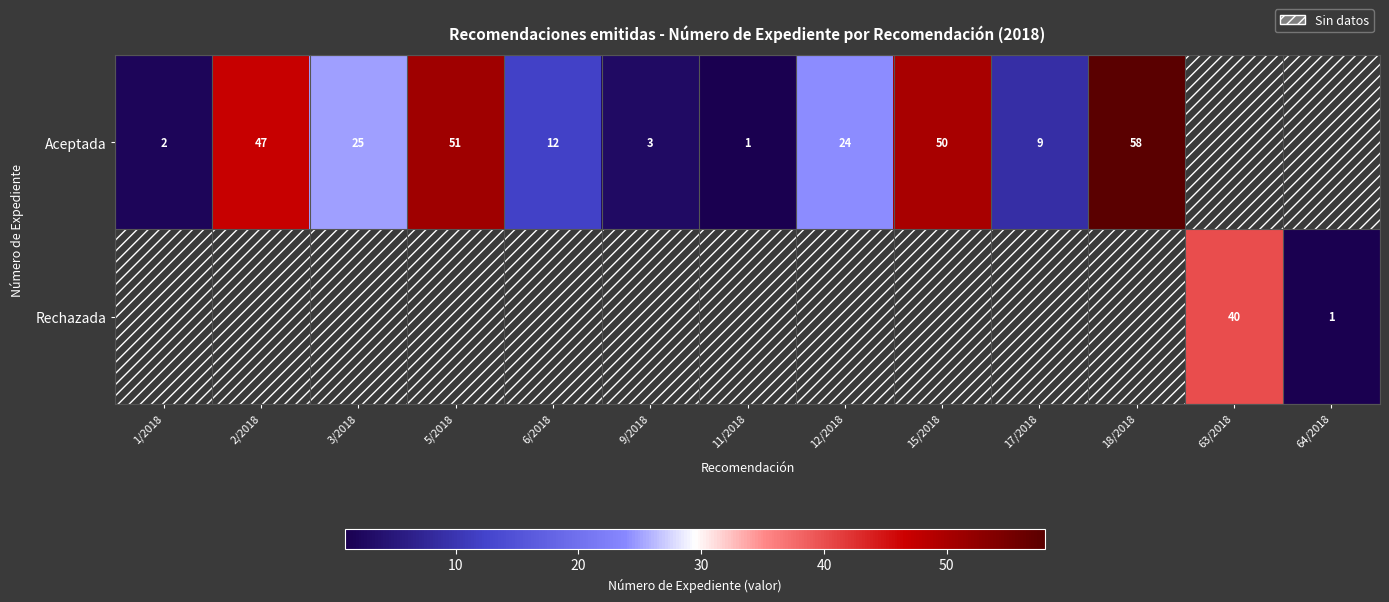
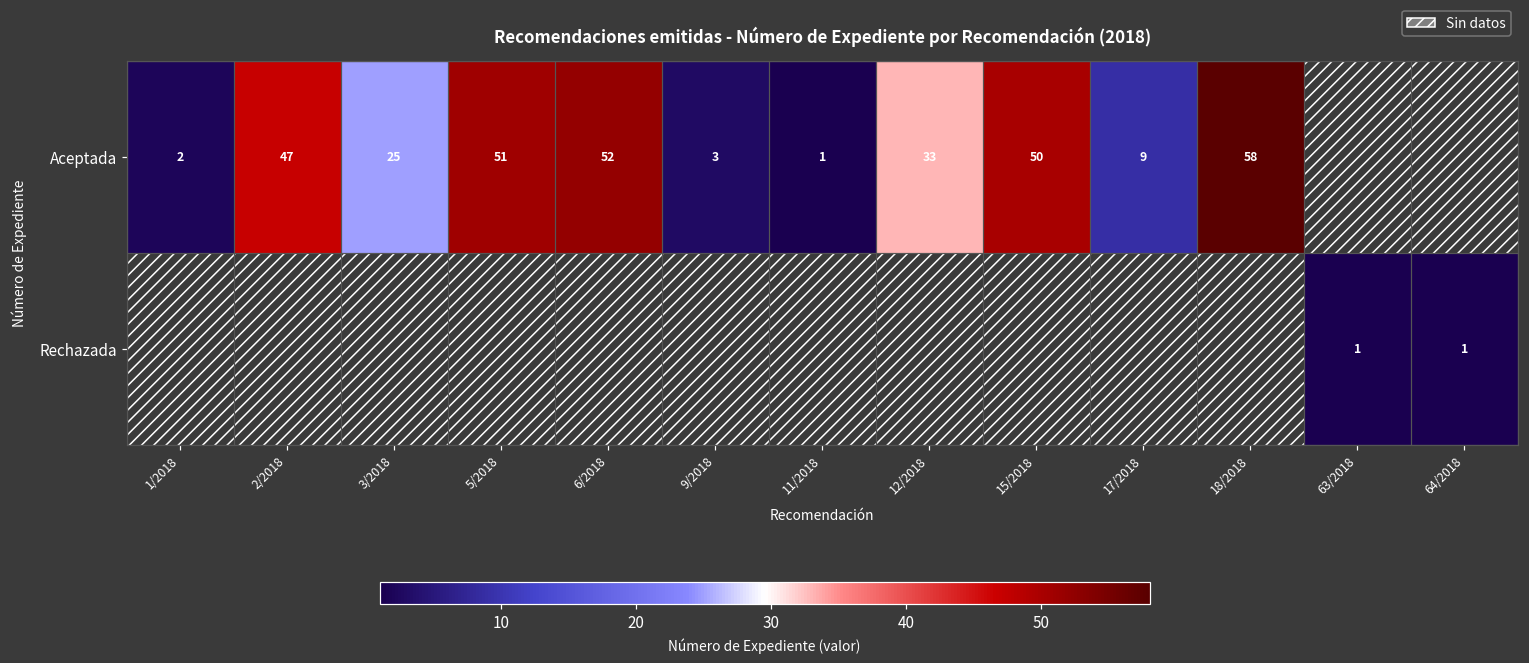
  {
    "Aceptada": {
      "1/2018": 2,
      "2/2018": 47,
      "3/2018": 25,
      "5/2018": 51,
-     "6/2018": 12,
+     "6/2018": 52,
      "9/2018": 3,
      "11/2018": 1,
-     "12/2018": 24,
+     "12/2018": 33,
      "15/2018": 50,
      "17/2018": 9,
      "18/2018": 58
    },
    "Rechazada": {
-     "63/2018": 40,
+     "63/2018": 1,
      "64/2018": 1
    }
  }
